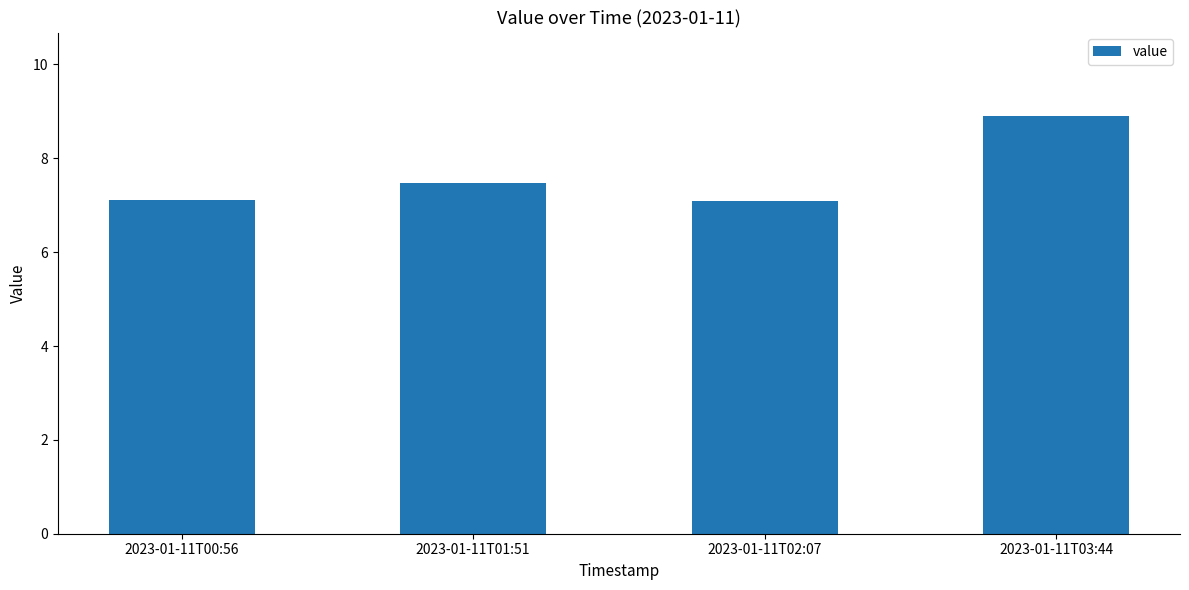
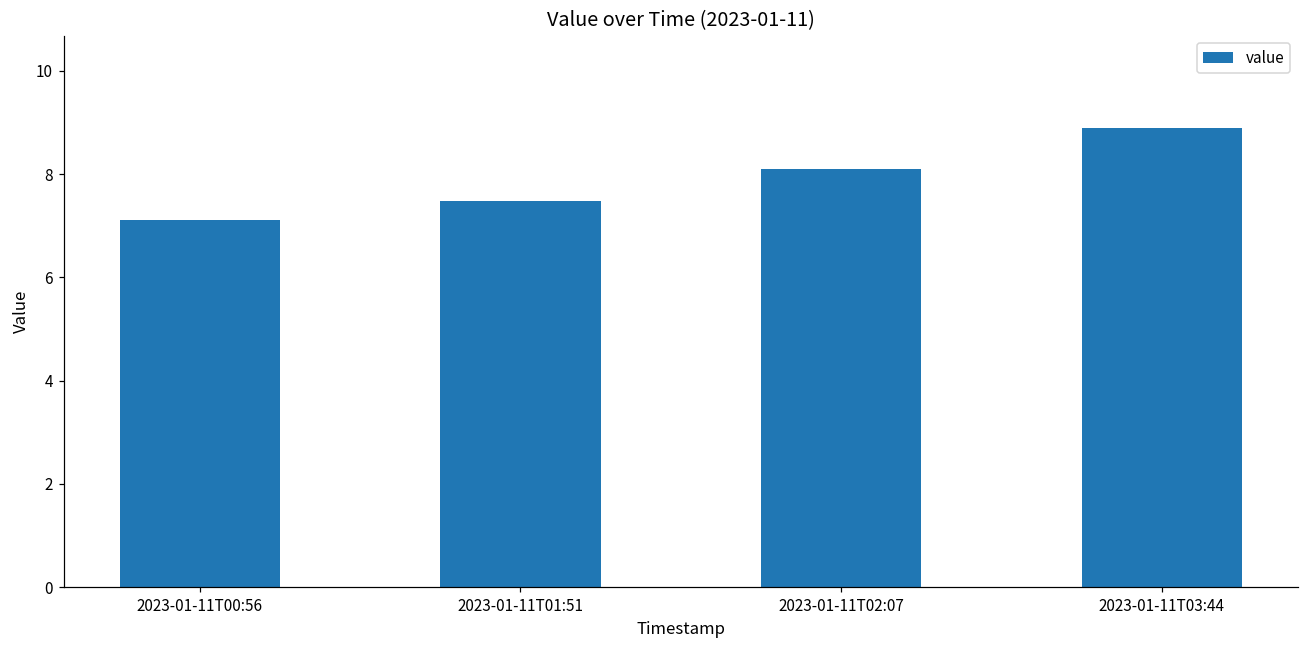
  {
    "2023-01-11T00:56": 7.1,
    "2023-01-11T01:51": 7.5,
-   "2023-01-11T02:07": 7.1,
+   "2023-01-11T02:07": 8.1,
    "2023-01-11T03:44": 8.9
  }
